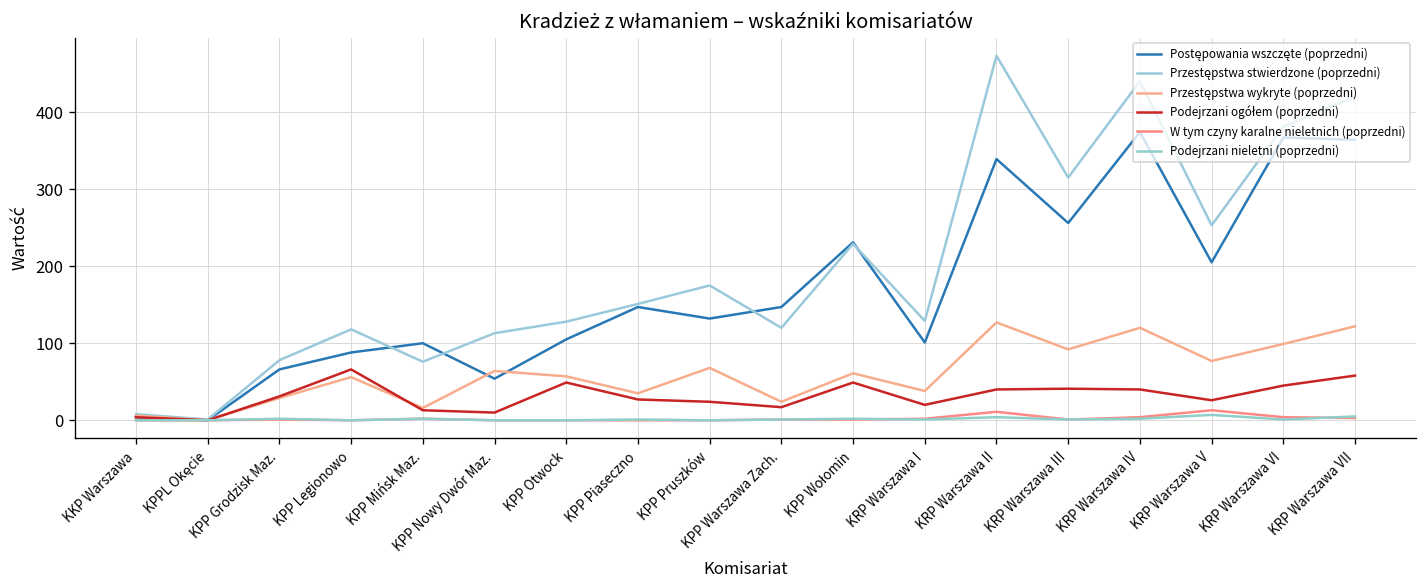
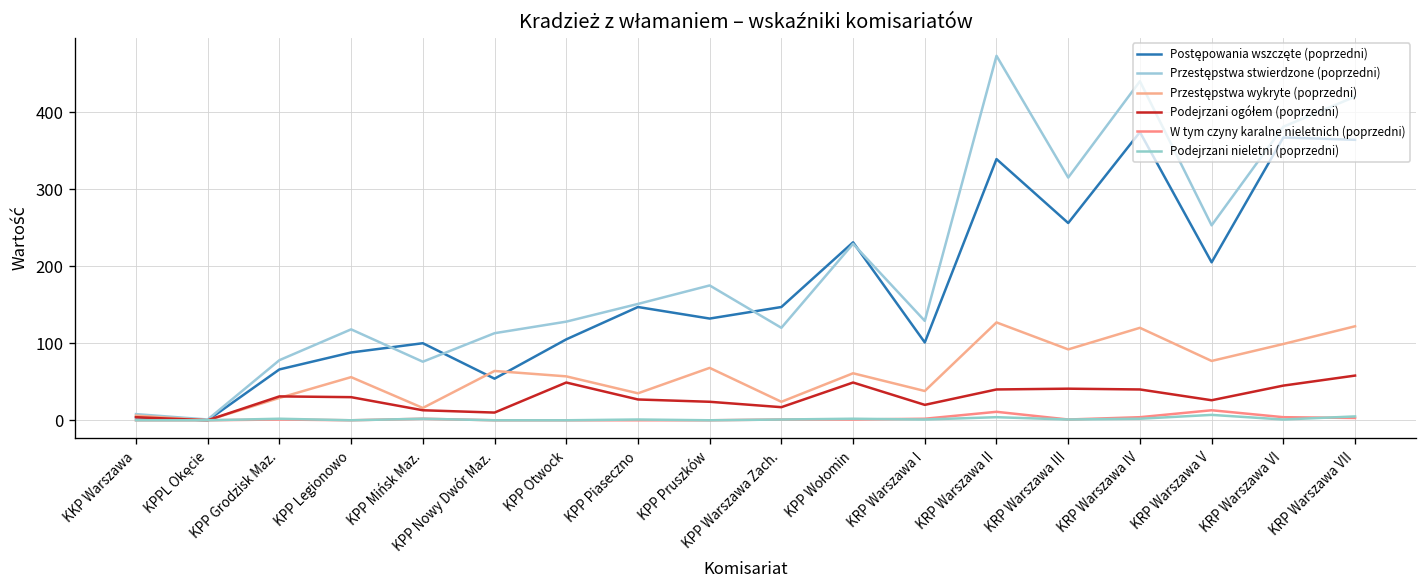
  {
    "Postępowania wszczęte (poprzedni)": {
      "KPP Grodzisk Maz.": 70,
      "KPP Legionowo": 90,
      "KPP Mińsk Maz.": 100,
      "KPP Nowy Dwór Maz.": 50,
      "KPP Otwock": 110,
      "KPP Pruszków": 130,
      "KPP Warszawa Zach.": 150,
      "KRP Warszawa I": 100,
      "KRP Warszawa II": 340,
      "KRP Warszawa III": 260,
      "KRP Warszawa V": 210
    },
    "Podejrzani ogółem (poprzedni)": {
-     "KPP Legionowo": 70,
+     "KPP Legionowo": 30,
      "KPP Nowy Dwór Maz.": 10,
      "KPP Otwock": 50,
      "KPP Piaseczno": 30,
      "KPP Pruszków": 20,
      "KPP Warszawa Zach.": 20,
      "KPP Wołomin": 50,
      "KRP Warszawa I": 20,
      "KRP Warszawa II": 40,
      "KRP Warszawa III": 40,
      "KRP Warszawa IV": 40,
      "KRP Warszawa V": 30,
      "KRP Warszawa VI": 50,
      "KRP Warszawa VII": 60
    }
  }
